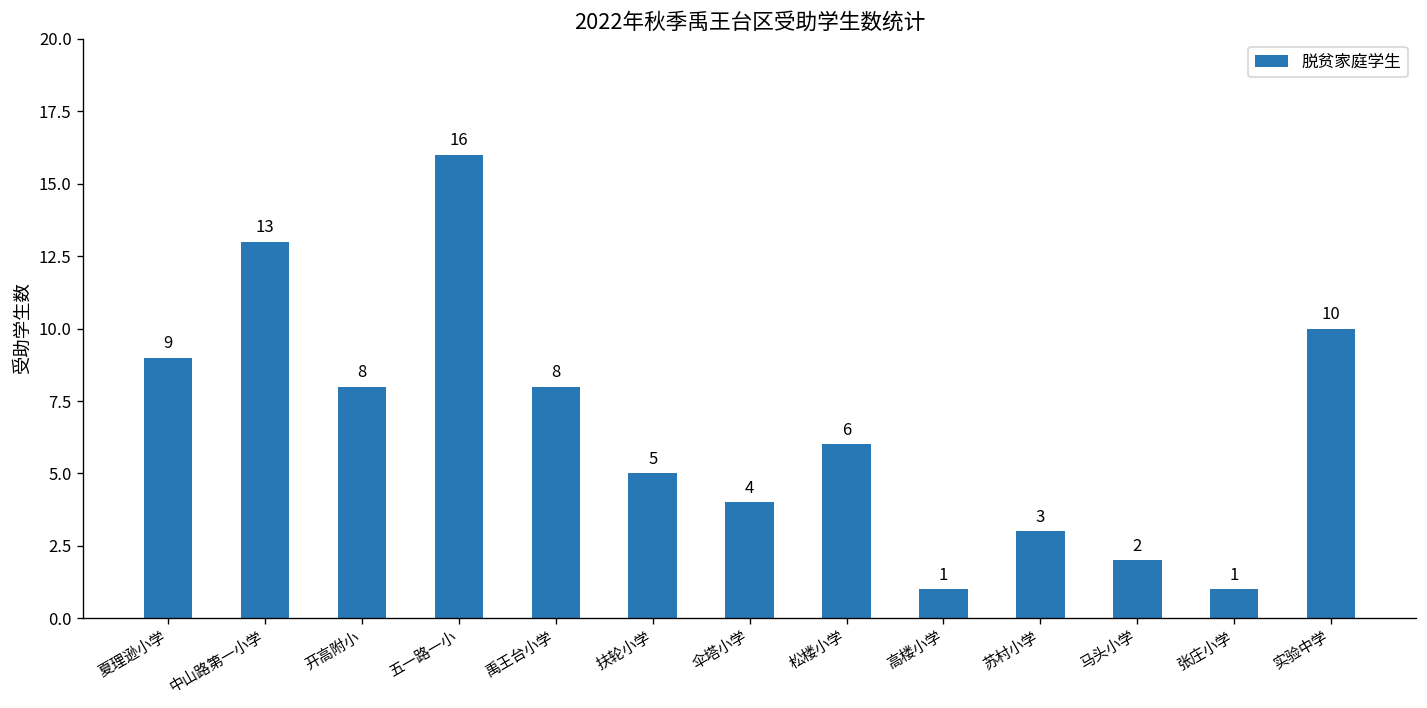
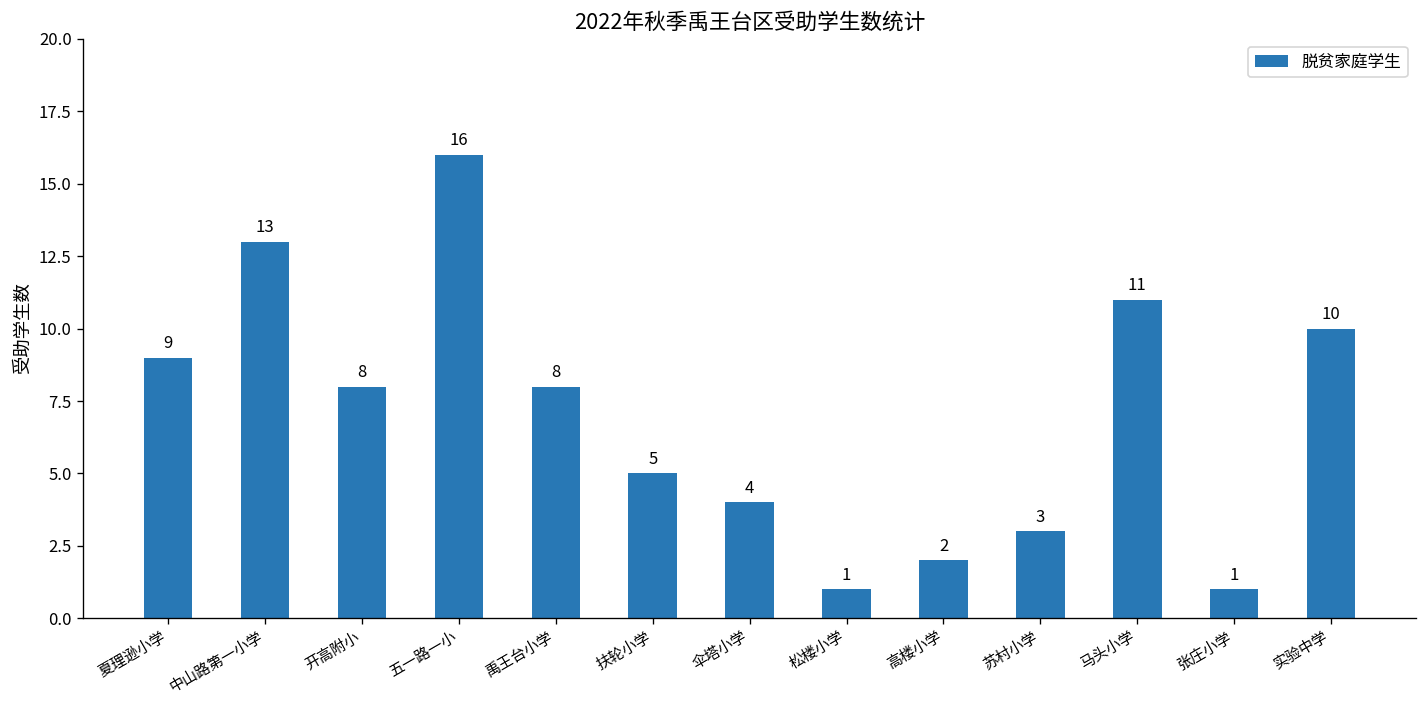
  {
    "夏理逊小学": 9,
    "中山路第一小学": 13,
    "开高附小": 8,
    "五一路一小": 16,
    "禹王台小学": 8,
    "扶轮小学": 5,
    "伞塔小学": 4,
-   "松楼小学": 6,
-   "高楼小学": 1,
+   "松楼小学": 1,
+   "高楼小学": 2,
    "苏村小学": 3,
-   "马头小学": 2,
+   "马头小学": 11,
    "张庄小学": 1,
    "实验中学": 10
  }
